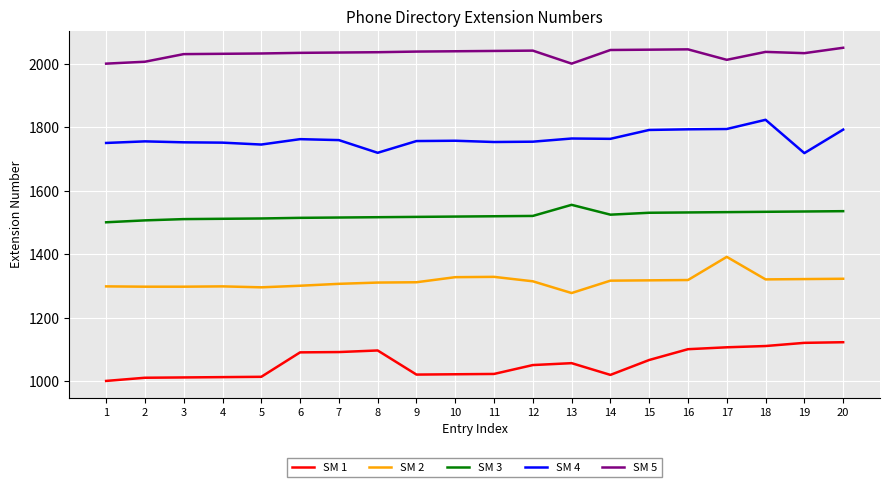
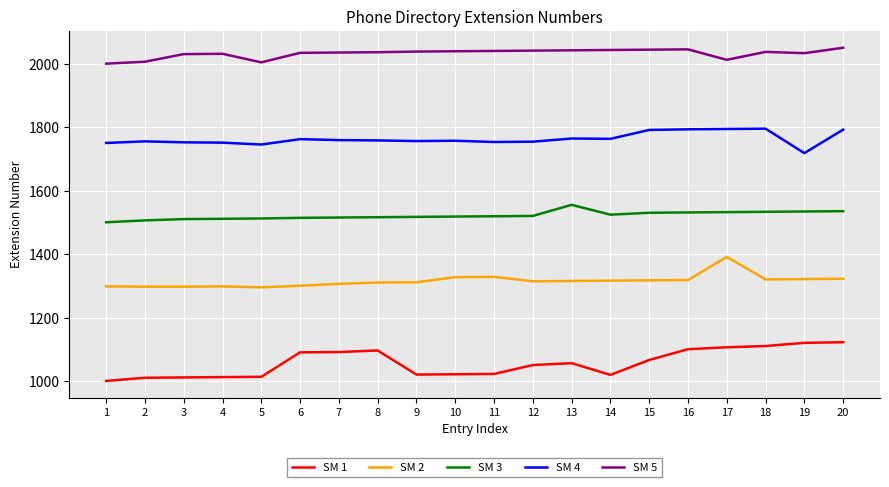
  {
    "SM 1": {
      "1": 1000,
      "2": 1010,
      "3": 1010,
      "4": 1010,
      "5": 1010,
      "6": 1090,
      "7": 1090,
      "8": 1100,
      "9": 1020,
      "10": 1020,
      "11": 1020,
      "12": 1050,
      "13": 1060,
      "14": 1020,
      "15": 1070,
      "16": 1100,
      "17": 1110,
      "18": 1110,
      "19": 1120,
      "20": 1120
    },
    "SM 2": {
      "1": 1300,
      "2": 1300,
      "3": 1300,
      "4": 1300,
      "5": 1300,
      "6": 1300,
      "7": 1310,
      "8": 1310,
      "9": 1310,
      "10": 1330,
      "11": 1330,
      "12": 1320,
-     "13": 1280,
+     "13": 1320,
      "14": 1320,
      "15": 1320,
      "16": 1320,
      "17": 1390,
      "18": 1320,
      "19": 1320,
      "20": 1320
    },
    "SM 3": {
      "1": 1500,
      "2": 1510,
      "3": 1510,
      "4": 1510,
      "5": 1510,
      "6": 1520,
      "7": 1520,
      "8": 1520,
      "9": 1520,
      "10": 1520,
      "11": 1520,
      "12": 1520,
      "13": 1560,
      "14": 1530,
      "15": 1530,
      "16": 1530,
      "17": 1530,
      "18": 1530,
      "19": 1540,
      "20": 1540
    },
    "SM 4": {
      "1": 1750,
      "2": 1760,
      "3": 1750,
      "4": 1750,
      "5": 1750,
      "6": 1760,
      "7": 1760,
-     "8": 1720,
+     "8": 1760,
      "9": 1760,
      "10": 1760,
      "11": 1750,
      "12": 1760,
      "13": 1770,
      "14": 1760,
      "15": 1790,
      "16": 1790,
      "17": 1800,
-     "18": 1820,
+     "18": 1800,
      "19": 1720,
      "20": 1790
    },
    "SM 5": {
      "1": 2000,
      "2": 2010,
      "3": 2030,
      "4": 2030,
-     "5": 2030,
+     "5": 2010,
      "6": 2040,
      "7": 2040,
      "8": 2040,
      "9": 2040,
      "10": 2040,
      "11": 2040,
      "12": 2040,
-     "13": 2000,
+     "13": 2040,
      "14": 2040,
      "15": 2050,
      "16": 2050,
      "17": 2010,
      "18": 2040,
      "19": 2030,
      "20": 2050
    }
  }
